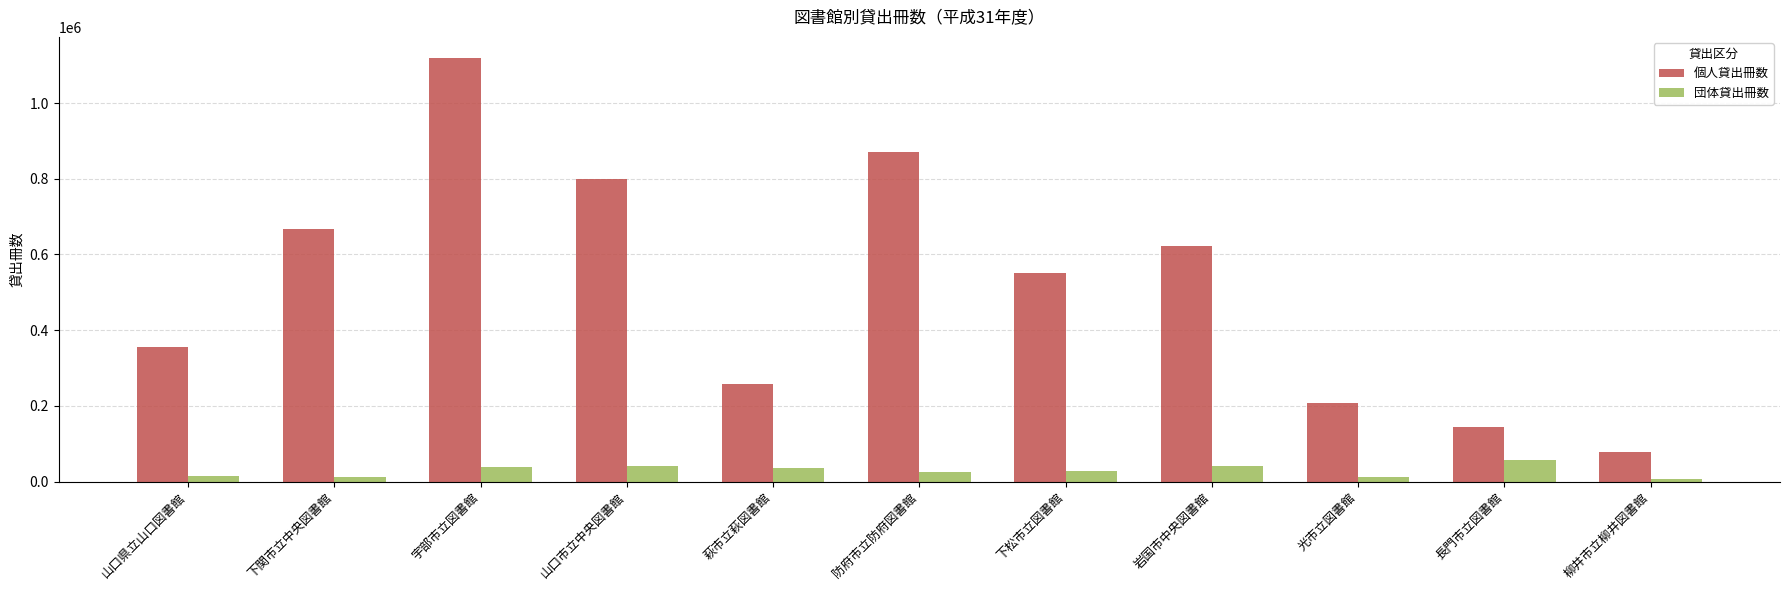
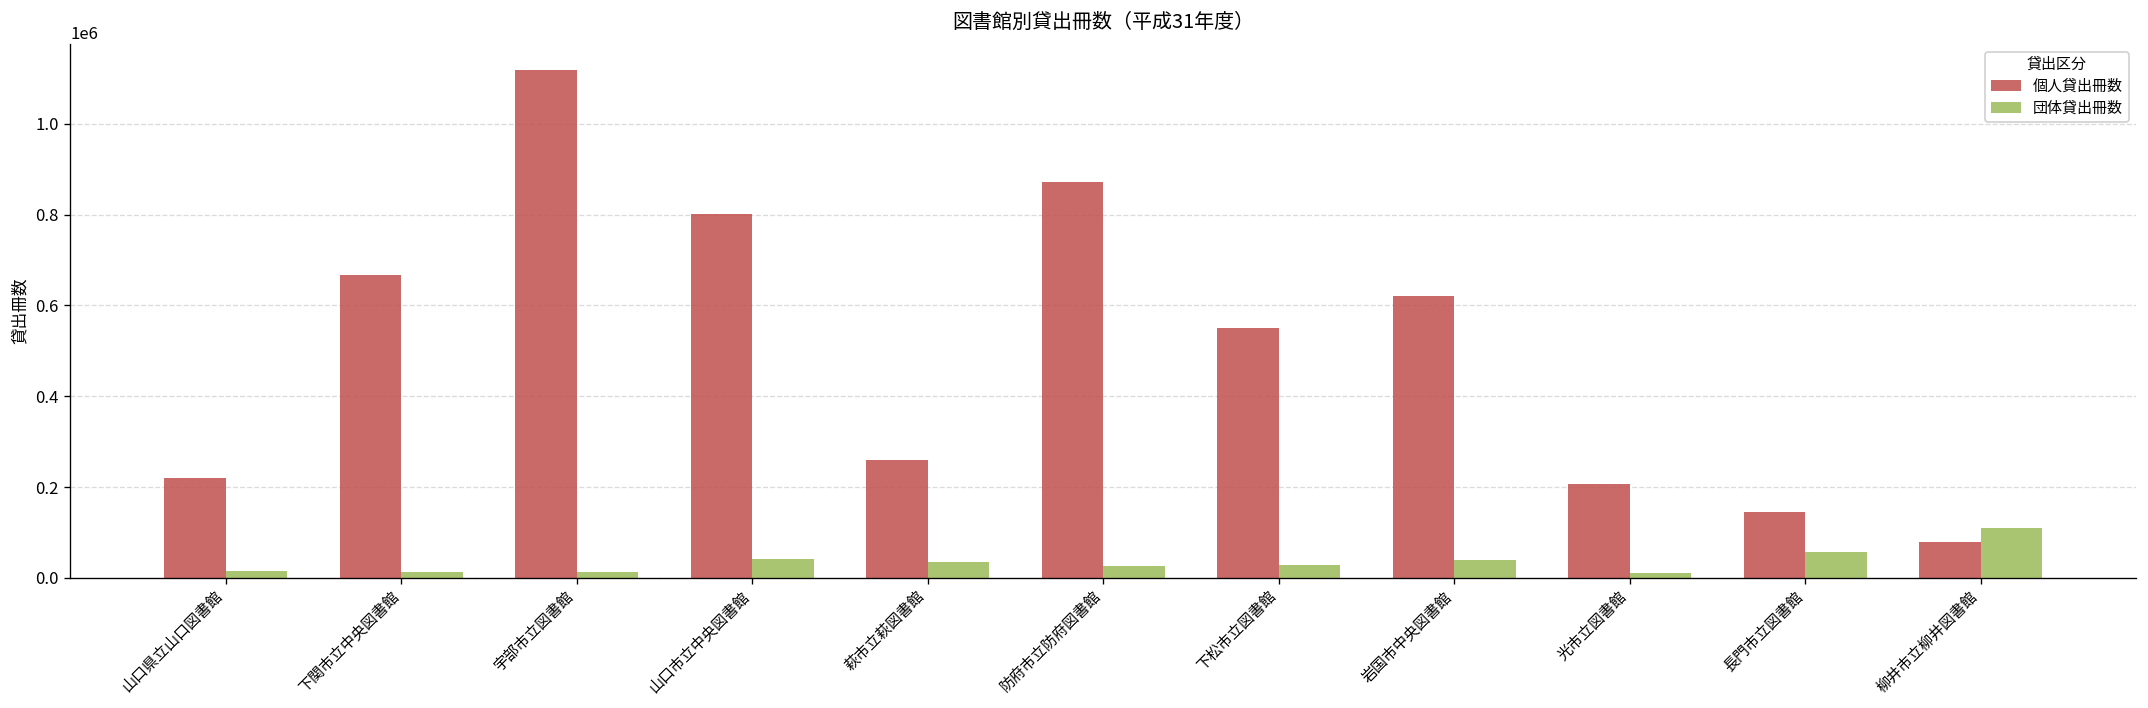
  {
    "個人貸出冊数": {
-     "山口県立山口図書館": 360000,
+     "山口県立山口図書館": 220000,
      "下関市立中央図書館": 670000,
      "宇部市立図書館": 1120000,
      "山口市立中央図書館": 800000,
      "萩市立萩図書館": 260000,
      "防府市立防府図書館": 870000,
      "下松市立図書館": 550000,
      "岩国市中央図書館": 620000,
      "光市立図書館": 210000,
      "長門市立図書館": 140000,
      "柳井市立柳井図書館": 80000
    },
    "団体貸出冊数": {
      "山口県立山口図書館": 20000,
      "下関市立中央図書館": 10000,
-     "宇部市立図書館": 40000,
+     "宇部市立図書館": 10000,
      "山口市立中央図書館": 40000,
      "萩市立萩図書館": 40000,
      "防府市立防府図書館": 30000,
      "下松市立図書館": 30000,
      "岩国市中央図書館": 40000,
      "光市立図書館": 10000,
      "長門市立図書館": 60000,
-     "柳井市立柳井図書館": 10000
+     "柳井市立柳井図書館": 110000
    }
  }
